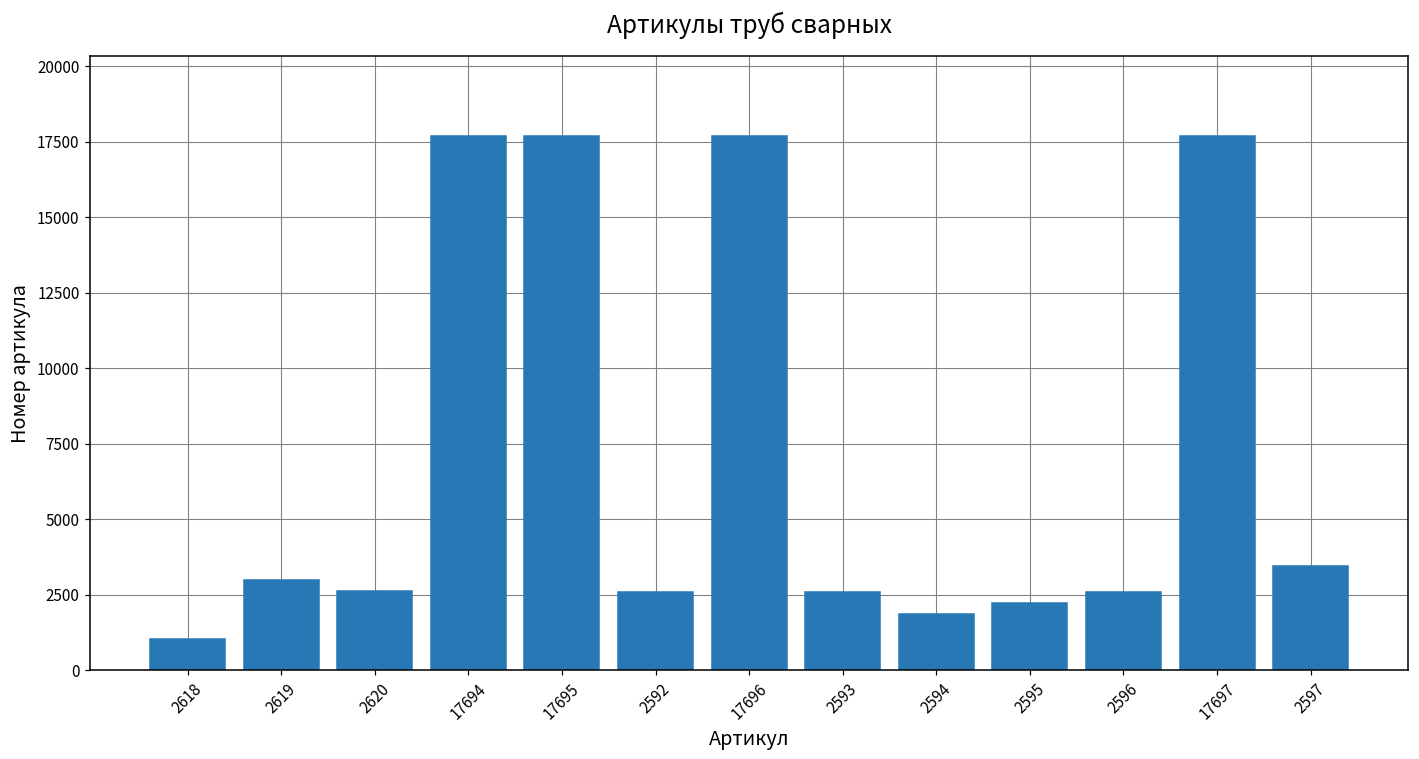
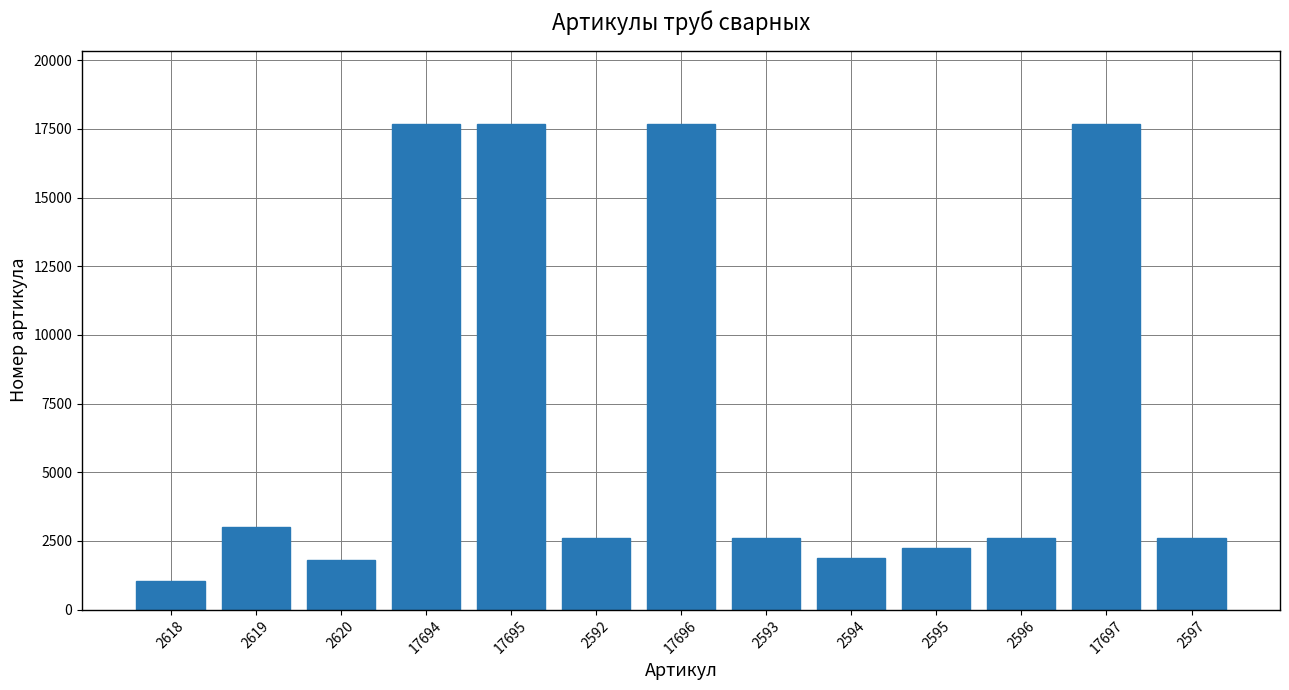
  {
    "2618": 1000,
    "2619": 3000,
-   "2620": 2600,
+   "2620": 1800,
    "17694": 17700,
    "17695": 17700,
    "2592": 2600,
    "17696": 17700,
    "2593": 2600,
    "2594": 1900,
    "2595": 2200,
    "2596": 2600,
    "17697": 17700,
-   "2597": 3500
+   "2597": 2600
  }
